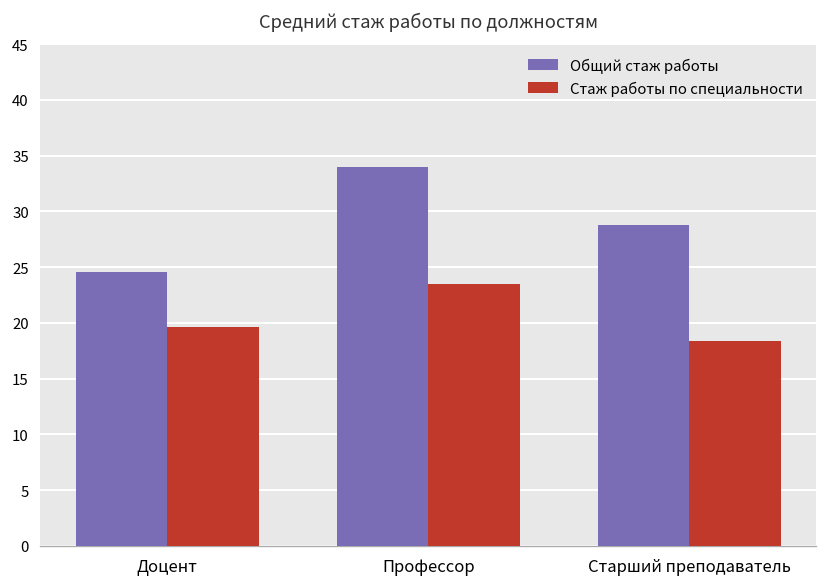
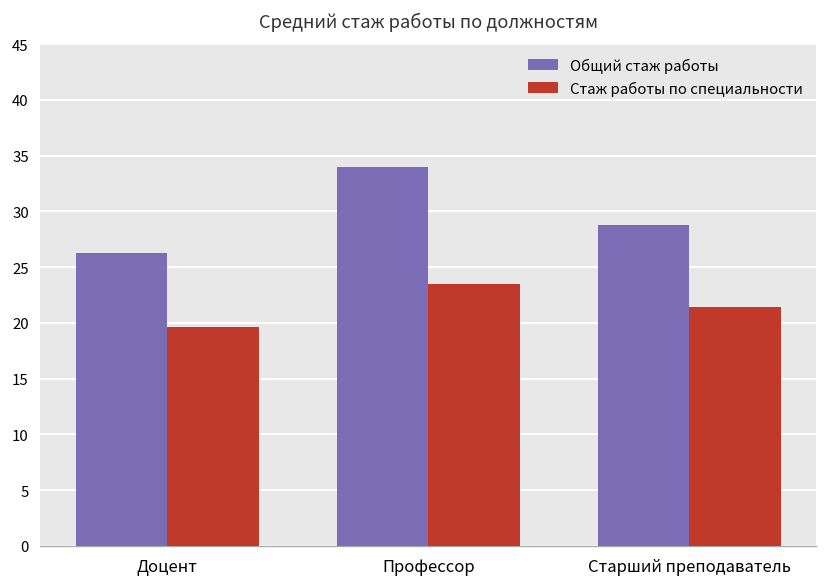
  {
    "Общий стаж работы": {
-     "Доцент": 25,
+     "Доцент": 26,
      "Профессор": 34,
      "Старший преподаватель": 29
    },
    "Стаж работы по специальности": {
      "Доцент": 20,
      "Профессор": 24,
-     "Старший преподаватель": 18
+     "Старший преподаватель": 21
    }
  }
